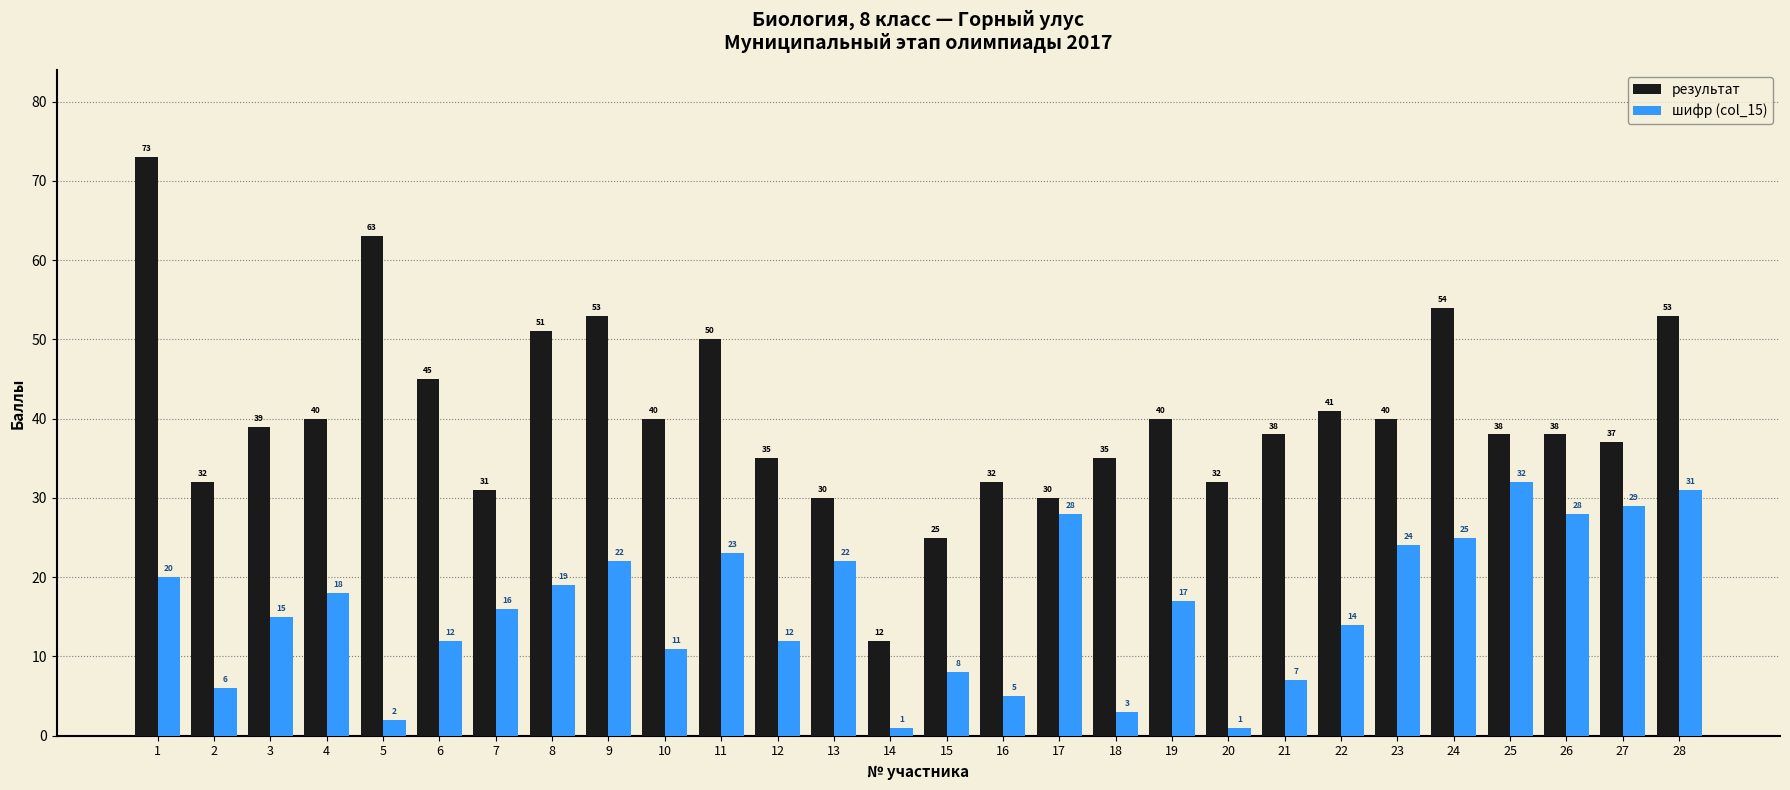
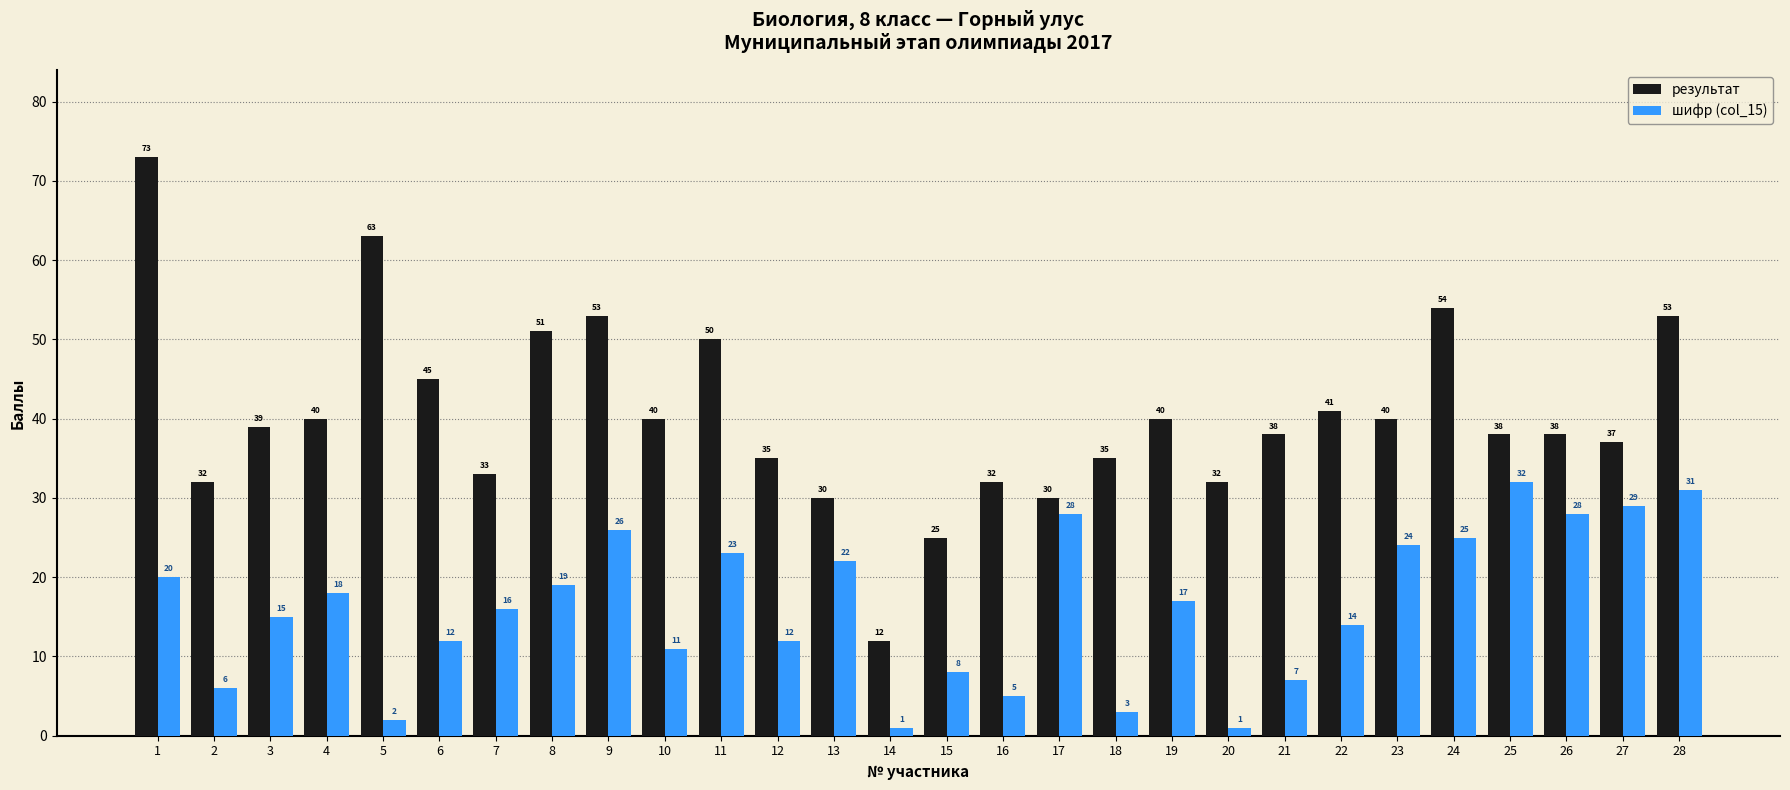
  {
    "результат": {
      "1": 73,
      "2": 32,
      "3": 39,
      "4": 40,
      "5": 63,
      "6": 45,
-     "7": 31,
+     "7": 33,
      "8": 51,
      "9": 53,
      "10": 40,
      "11": 50,
      "12": 35,
      "13": 30,
      "14": 12,
      "15": 25,
      "16": 32,
      "17": 30,
      "18": 35,
      "19": 40,
      "20": 32,
      "21": 38,
      "22": 41,
      "23": 40,
      "24": 54,
      "25": 38,
      "26": 38,
      "27": 37,
      "28": 53
    },
    "шифр (col_15)": {
      "1": 20,
      "2": 6,
      "3": 15,
      "4": 18,
      "5": 2,
      "6": 12,
      "7": 16,
      "8": 19,
-     "9": 22,
+     "9": 26,
      "10": 11,
      "11": 23,
      "12": 12,
      "13": 22,
      "14": 1,
      "15": 8,
      "16": 5,
      "17": 28,
      "18": 3,
      "19": 17,
      "20": 1,
      "21": 7,
      "22": 14,
      "23": 24,
      "24": 25,
      "25": 32,
      "26": 28,
      "27": 29,
      "28": 31
    }
  }
